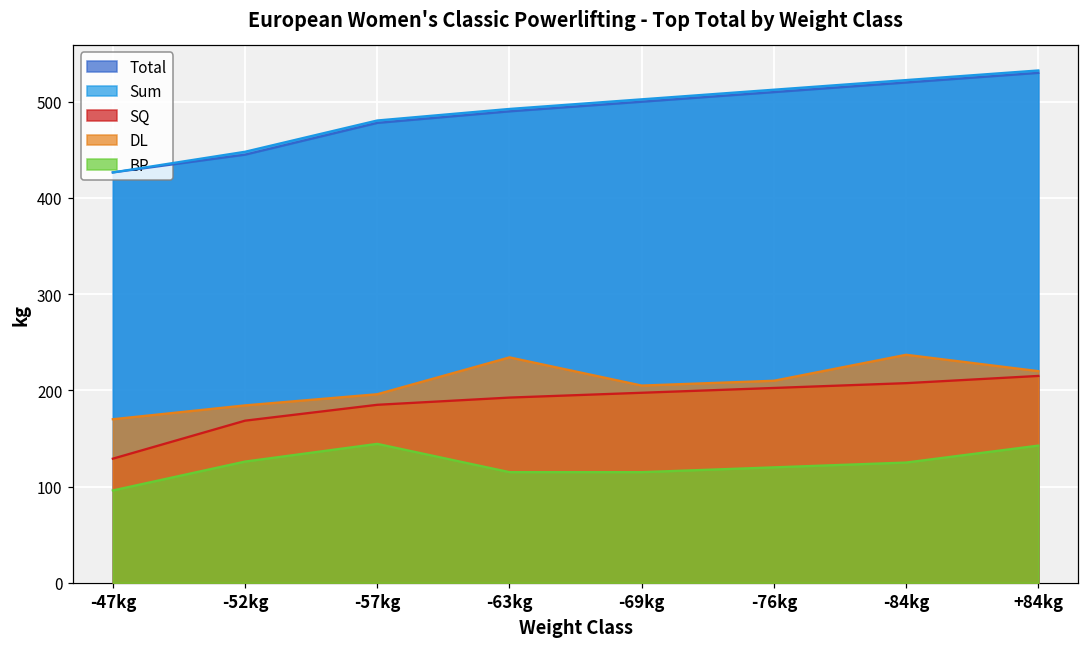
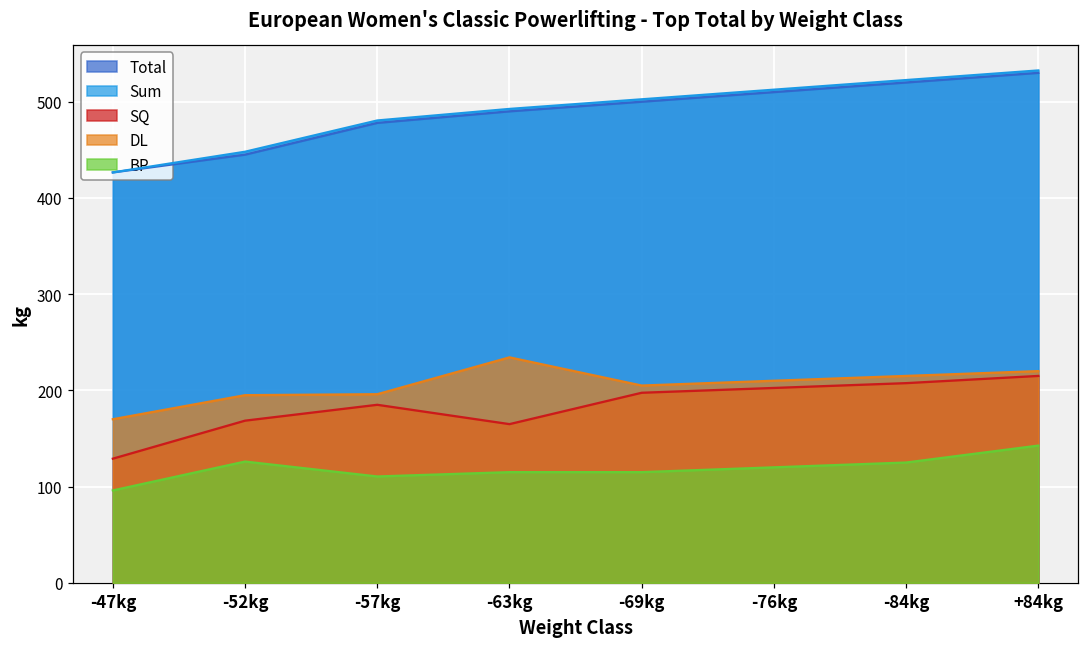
  {
    "Total": {
      "-52kg": 450
    },
    "Sum": {
      "-52kg": 450
    },
    "SQ": {
      "-47kg": 130,
      "-52kg": 170,
      "-57kg": 190,
-     "-63kg": 190,
+     "-63kg": 160,
      "-69kg": 200,
      "-76kg": 200,
      "-84kg": 210,
      "+84kg": 220
    },
    "DL": {
      "-47kg": 170,
-     "-52kg": 180,
+     "-52kg": 200,
      "-57kg": 200,
      "-63kg": 230,
      "-69kg": 210,
      "-76kg": 210,
-     "-84kg": 240,
+     "-84kg": 220,
      "+84kg": 220
    },
    "BP": {
      "-47kg": 100,
      "-52kg": 130,
-     "-57kg": 140,
+     "-57kg": 110,
      "-63kg": 120,
      "-69kg": 120,
      "-76kg": 120,
      "-84kg": 130,
      "+84kg": 140
    }
  }
